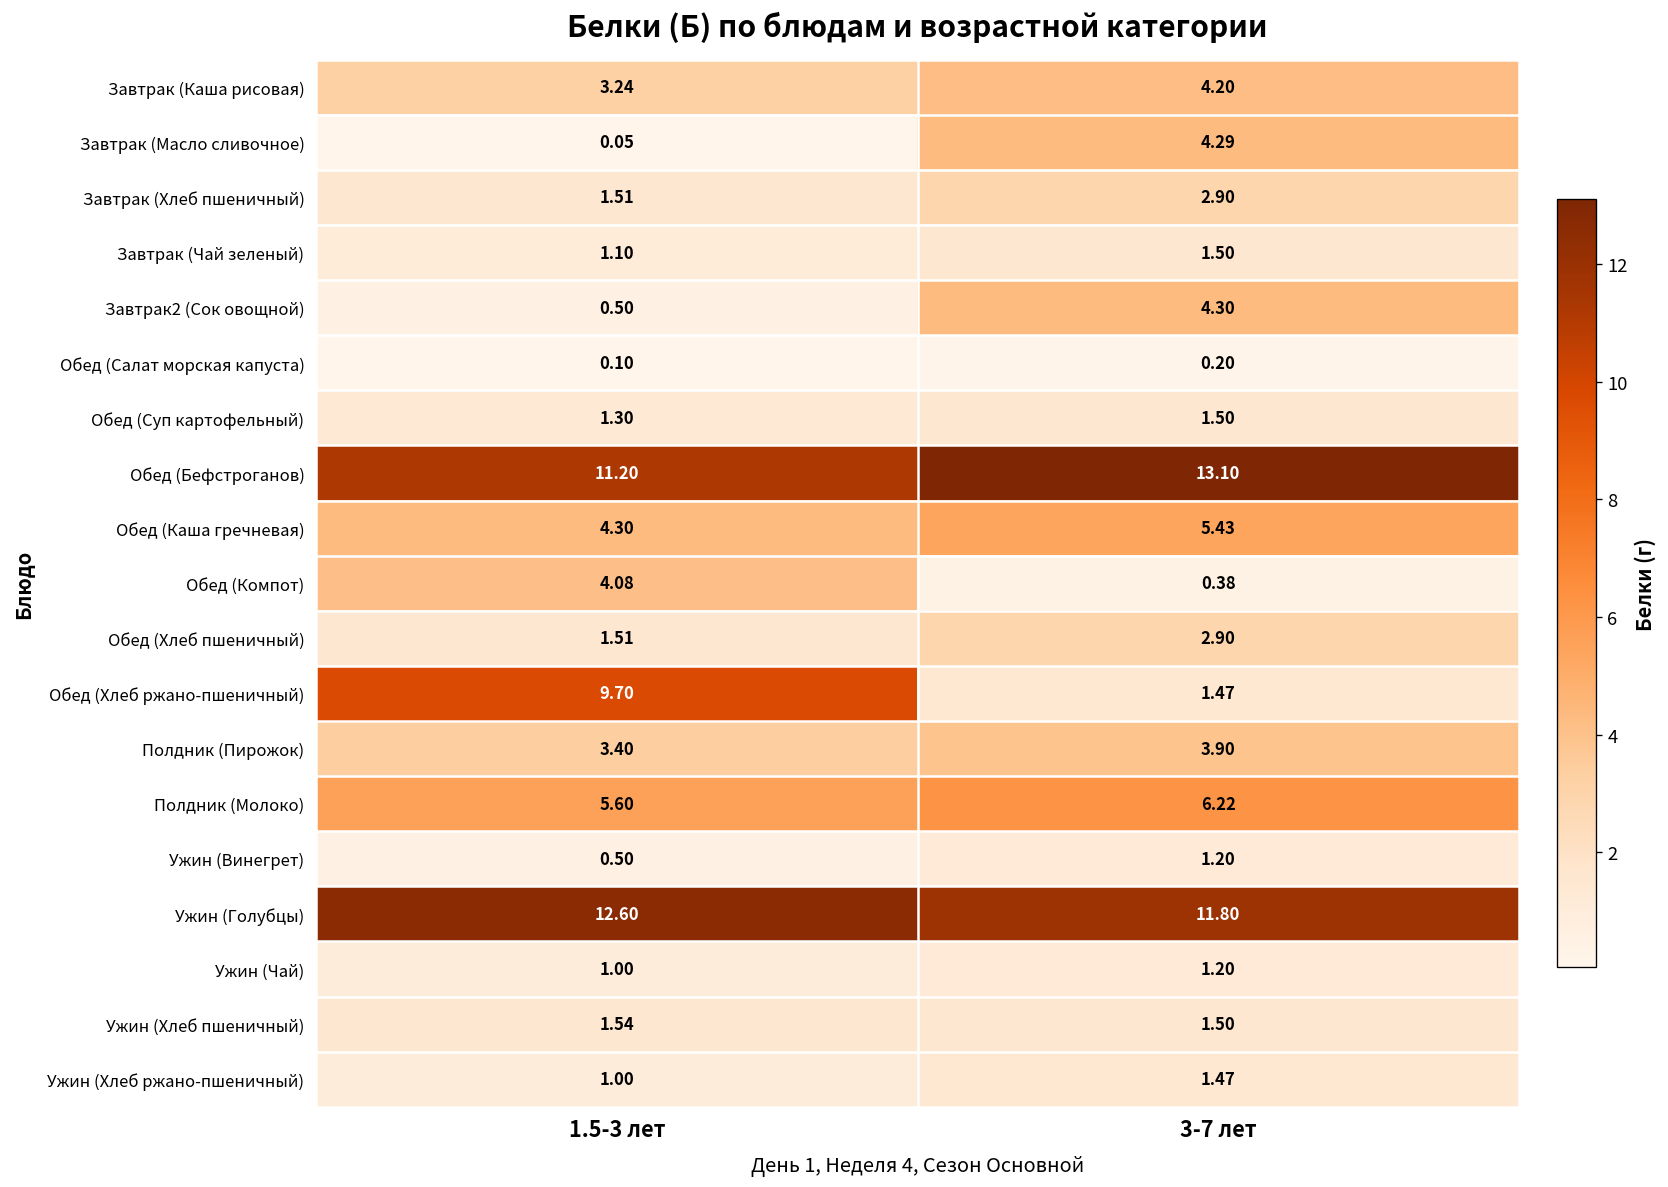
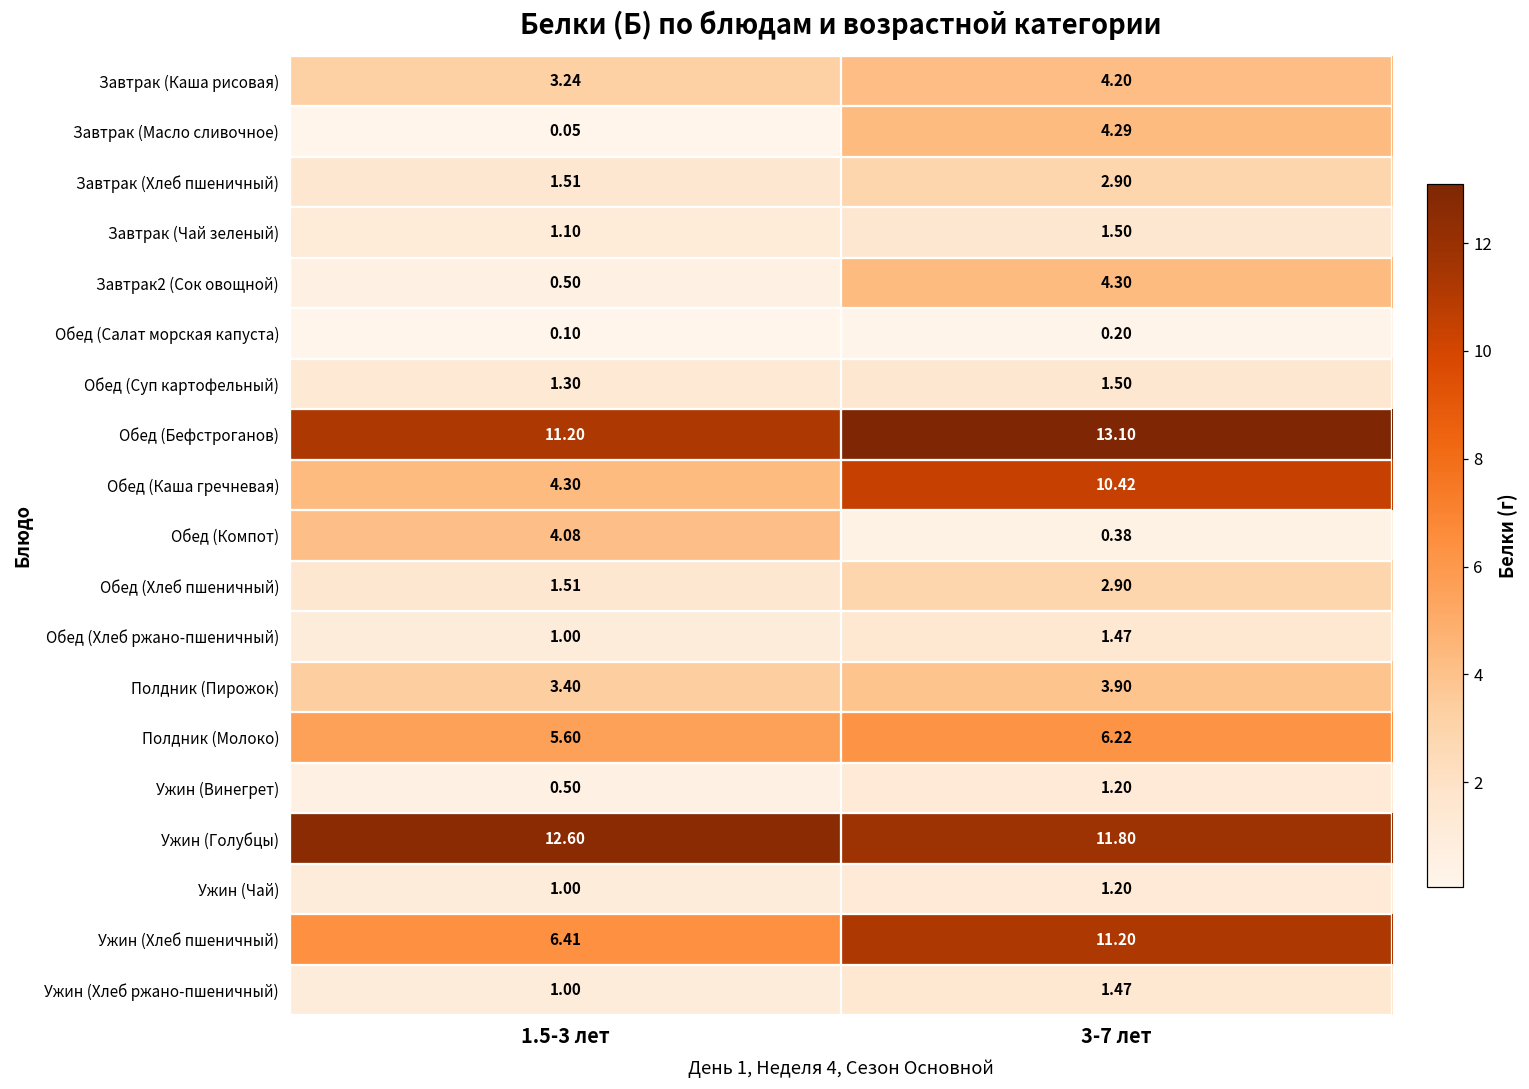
  {
    "Завтрак (Каша рисовая)": {
      "1.5-3 лет": 3.24,
      "3-7 лет": 4.20
    },
    "Завтрак (Масло сливочное)": {
      "1.5-3 лет": 0.05,
      "3-7 лет": 4.29
    },
    "Завтрак (Хлеб пшеничный)": {
      "1.5-3 лет": 1.51,
      "3-7 лет": 2.90
    },
    "Завтрак (Чай зеленый)": {
      "1.5-3 лет": 1.10,
      "3-7 лет": 1.50
    },
    "Завтрак2 (Сок овощной)": {
      "1.5-3 лет": 0.50,
      "3-7 лет": 4.30
    },
    "Обед (Салат морская капуста)": {
      "1.5-3 лет": 0.10,
      "3-7 лет": 0.20
    },
    "Обед (Суп картофельный)": {
      "1.5-3 лет": 1.30,
      "3-7 лет": 1.50
    },
    "Обед (Бефстроганов)": {
      "1.5-3 лет": 11.20,
      "3-7 лет": 13.10
    },
    "Обед (Каша гречневая)": {
      "1.5-3 лет": 4.30,
-     "3-7 лет": 5.43
+     "3-7 лет": 10.42
    },
    "Обед (Компот)": {
      "1.5-3 лет": 4.08,
      "3-7 лет": 0.38
    },
    "Обед (Хлеб пшеничный)": {
      "1.5-3 лет": 1.51,
      "3-7 лет": 2.90
    },
    "Обед (Хлеб ржано-пшеничный)": {
-     "1.5-3 лет": 9.70,
+     "1.5-3 лет": 1.00,
      "3-7 лет": 1.47
    },
    "Полдник (Пирожок)": {
      "1.5-3 лет": 3.40,
      "3-7 лет": 3.90
    },
    "Полдник (Молоко)": {
      "1.5-3 лет": 5.60,
      "3-7 лет": 6.22
    },
    "Ужин (Винегрет)": {
      "1.5-3 лет": 0.50,
      "3-7 лет": 1.20
    },
    "Ужин (Голубцы)": {
      "1.5-3 лет": 12.60,
      "3-7 лет": 11.80
    },
    "Ужин (Чай)": {
      "1.5-3 лет": 1.00,
      "3-7 лет": 1.20
    },
    "Ужин (Хлеб пшеничный)": {
-     "1.5-3 лет": 1.54,
-     "3-7 лет": 1.50
+     "1.5-3 лет": 6.41,
+     "3-7 лет": 11.20
    },
    "Ужин (Хлеб ржано-пшеничный)": {
      "1.5-3 лет": 1.00,
      "3-7 лет": 1.47
    }
  }
